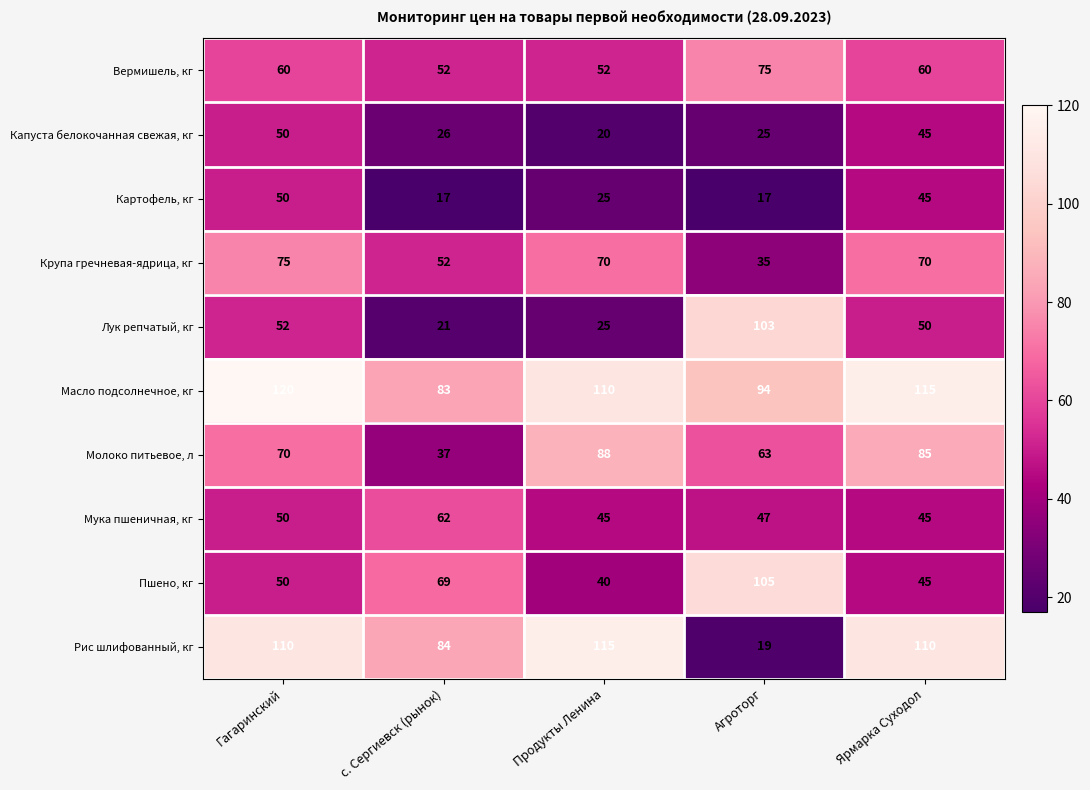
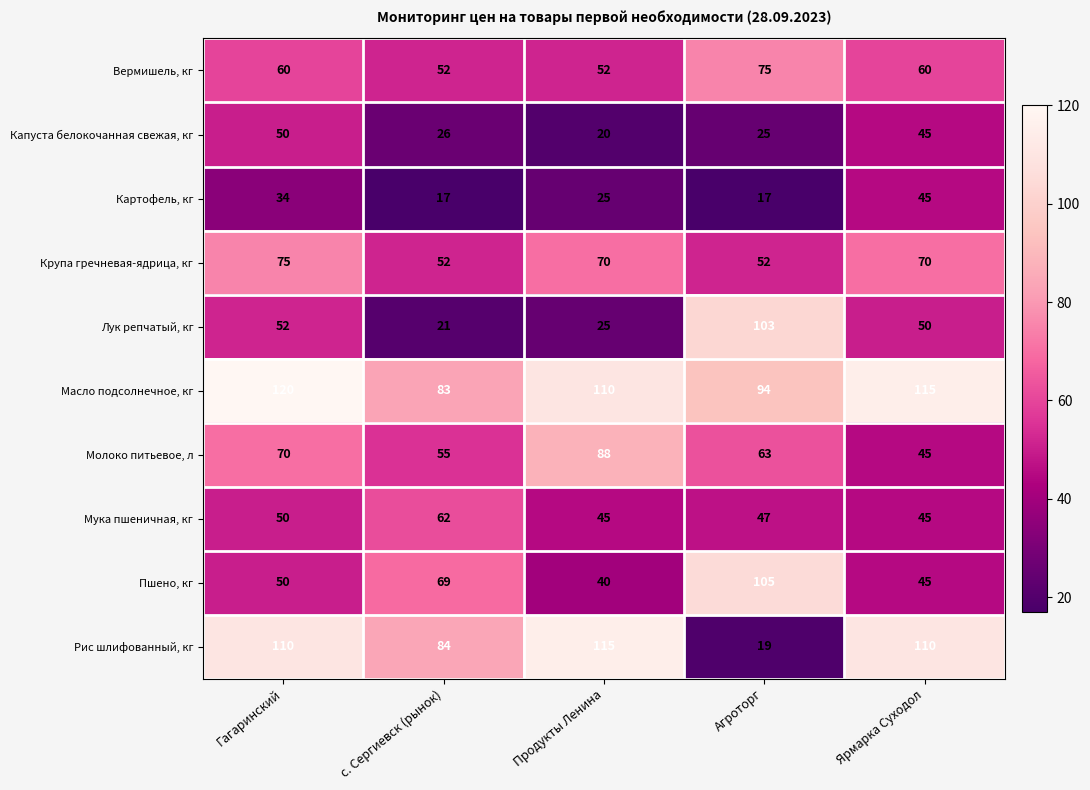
  {
    "Вермишель, кг": {
      "Гагаринский": 60,
      "с. Сергиевск (рынок)": 52,
      "Продукты Ленина": 52,
      "Агроторг": 75,
      "Ярмарка Суходол": 60
    },
    "Капуста белокочанная свежая, кг": {
      "Гагаринский": 50,
      "с. Сергиевск (рынок)": 26,
      "Продукты Ленина": 20,
      "Агроторг": 25,
      "Ярмарка Суходол": 45
    },
    "Картофель, кг": {
-     "Гагаринский": 50,
+     "Гагаринский": 34,
      "с. Сергиевск (рынок)": 17,
      "Продукты Ленина": 25,
      "Агроторг": 17,
      "Ярмарка Суходол": 45
    },
    "Крупа гречневая-ядрица, кг": {
      "Гагаринский": 75,
      "с. Сергиевск (рынок)": 52,
      "Продукты Ленина": 70,
-     "Агроторг": 35,
+     "Агроторг": 52,
      "Ярмарка Суходол": 70
    },
    "Лук репчатый, кг": {
      "Гагаринский": 52,
      "с. Сергиевск (рынок)": 21,
      "Продукты Ленина": 25,
      "Ярмарка Суходол": 50
    },
    "Масло подсолнечное, кг": {
      "с. Сергиевск (рынок)": 83,
      "Агроторг": 94
    },
    "Молоко питьевое, л": {
      "Гагаринский": 70,
-     "с. Сергиевск (рынок)": 37,
+     "с. Сергиевск (рынок)": 55,
      "Продукты Ленина": 88,
      "Агроторг": 63,
-     "Ярмарка Суходол": 85
+     "Ярмарка Суходол": 45
    },
    "Мука пшеничная, кг": {
      "Гагаринский": 50,
      "с. Сергиевск (рынок)": 62,
      "Продукты Ленина": 45,
      "Агроторг": 47,
      "Ярмарка Суходол": 45
    },
    "Пшено, кг": {
      "Гагаринский": 50,
      "с. Сергиевск (рынок)": 69,
      "Продукты Ленина": 40,
      "Ярмарка Суходол": 45
    },
    "Рис шлифованный, кг": {
      "с. Сергиевск (рынок)": 84,
      "Агроторг": 19
    }
  }
